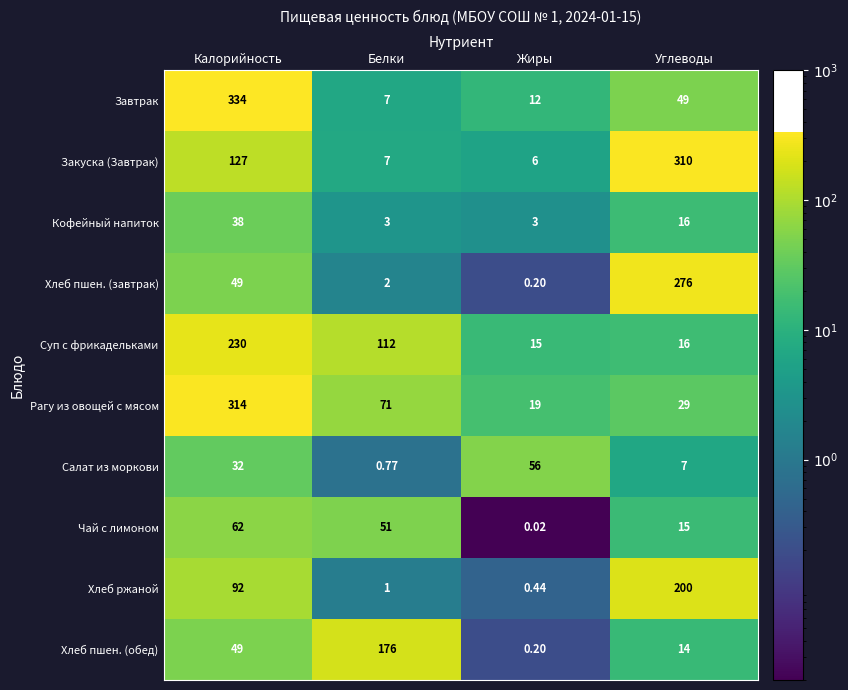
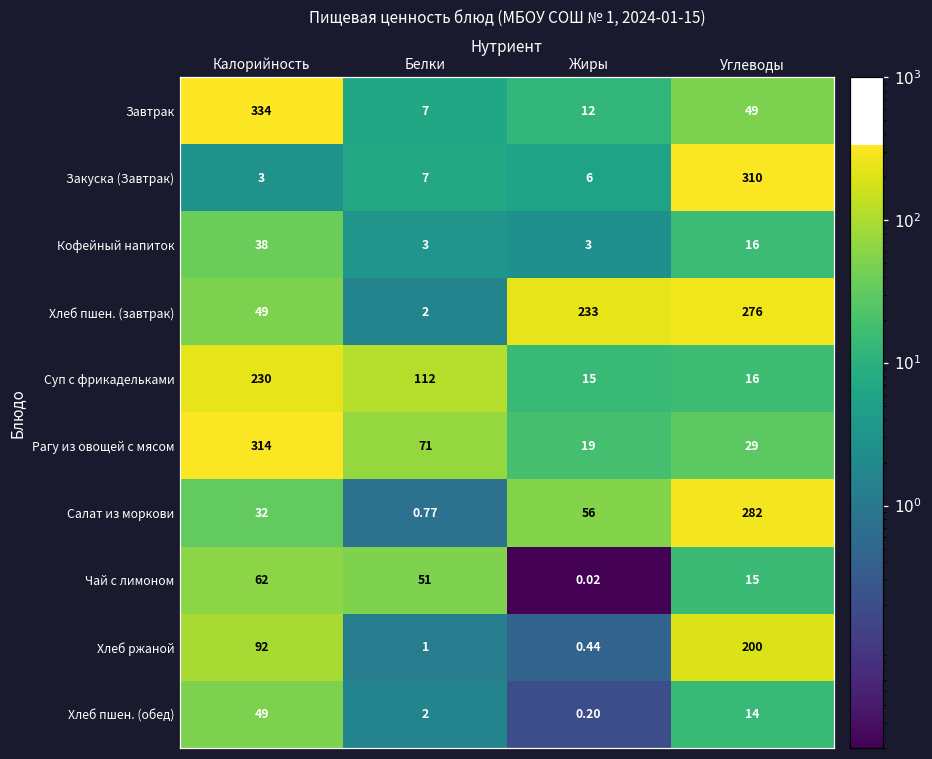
  {
    "Завтрак": {
      "Калорийность": 334,
      "Белки": 7,
      "Жиры": 12,
      "Углеводы": 49
    },
    "Закуска (Завтрак)": {
-     "Калорийность": 127,
+     "Калорийность": 3,
      "Белки": 7,
      "Жиры": 6,
      "Углеводы": 310
    },
    "Кофейный напиток": {
      "Калорийность": 38,
      "Белки": 3,
      "Жиры": 3,
      "Углеводы": 16
    },
    "Хлеб пшен. (завтрак)": {
      "Калорийность": 49,
      "Белки": 2,
-     "Жиры": 0.20,
+     "Жиры": 233,
      "Углеводы": 276
    },
    "Суп с фрикадельками": {
      "Калорийность": 230,
      "Белки": 112,
      "Жиры": 15,
      "Углеводы": 16
    },
    "Рагу из овощей с мясом": {
      "Калорийность": 314,
      "Белки": 71,
      "Жиры": 19,
      "Углеводы": 29
    },
    "Салат из моркови": {
      "Калорийность": 32,
      "Белки": 0.77,
      "Жиры": 56,
-     "Углеводы": 7
+     "Углеводы": 282
    },
    "Чай с лимоном": {
      "Калорийность": 62,
      "Белки": 51,
      "Жиры": 0.02,
      "Углеводы": 15
    },
    "Хлеб ржаной": {
      "Калорийность": 92,
      "Белки": 1,
      "Жиры": 0.44,
      "Углеводы": 200
    },
    "Хлеб пшен. (обед)": {
      "Калорийность": 49,
-     "Белки": 176,
+     "Белки": 2,
      "Жиры": 0.20,
      "Углеводы": 14
    }
  }
